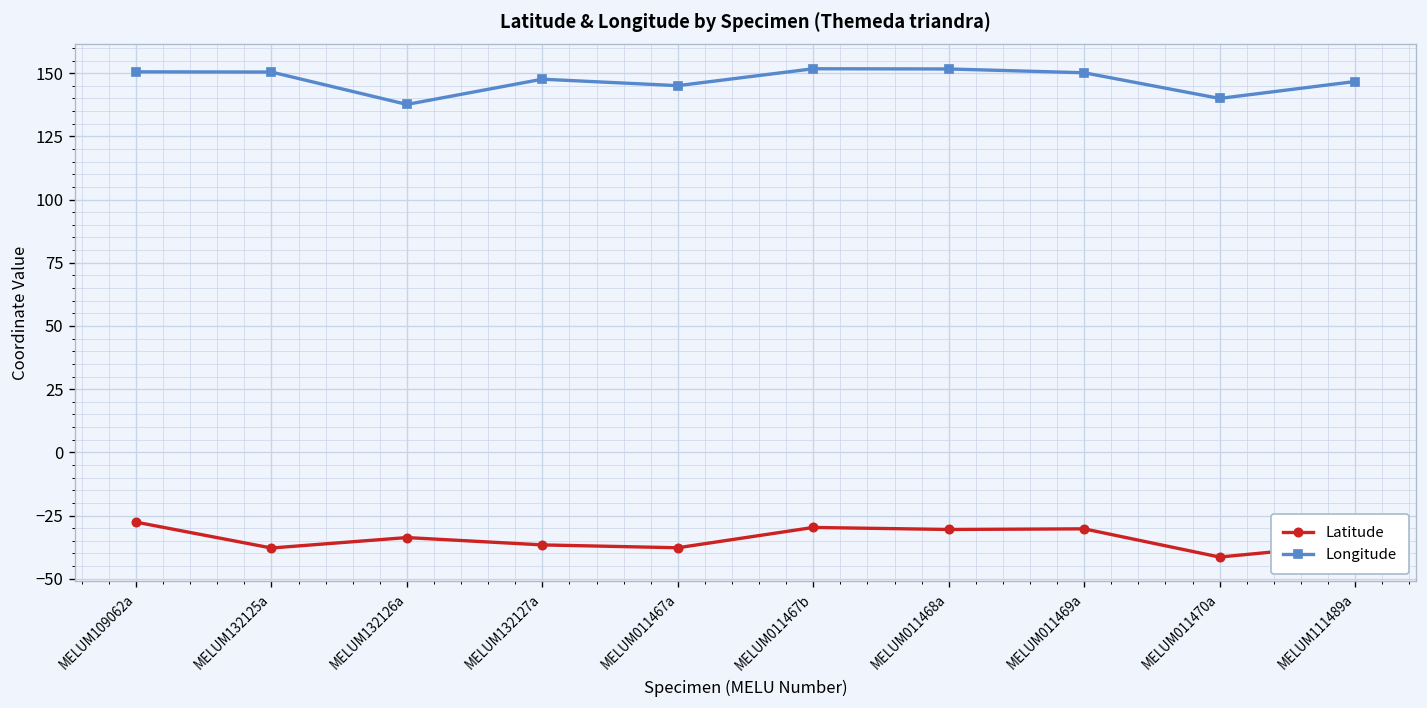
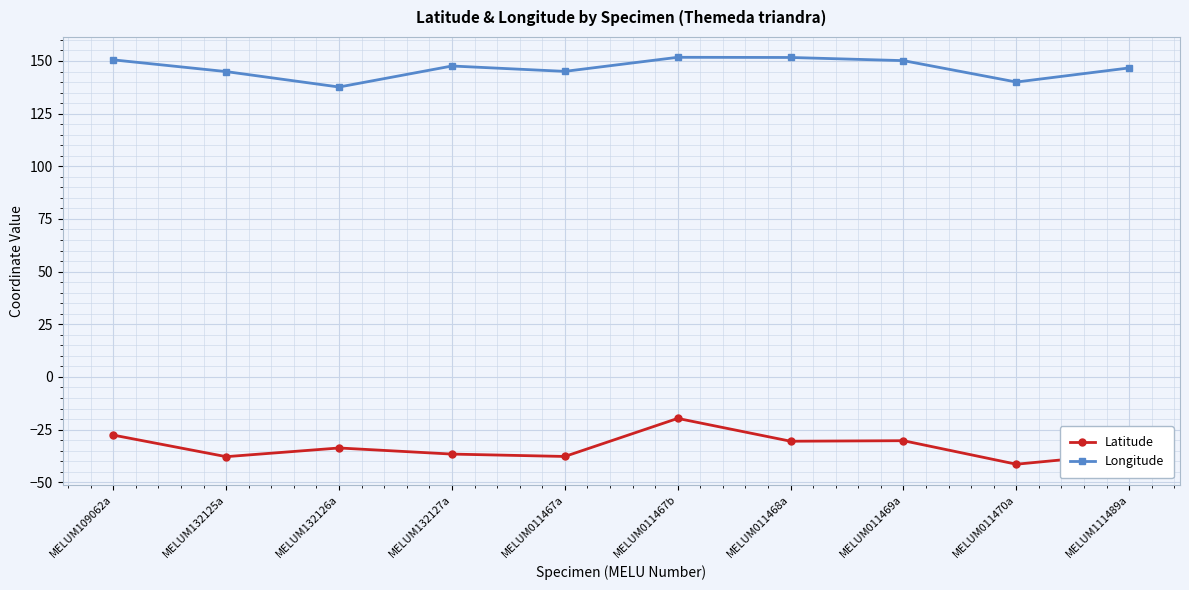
  {
    "Latitude": {
      "MELUM109062a": -28,
      "MELUM132125a": -38,
      "MELUM132126a": -34,
      "MELUM132127a": -37,
      "MELUM011467a": -38,
-     "MELUM011467b": -30,
+     "MELUM011467b": -20,
      "MELUM011468a": -31,
      "MELUM011469a": -30,
      "MELUM011470a": -41
    },
    "Longitude": {
      "MELUM109062a": 151,
-     "MELUM132125a": 150,
+     "MELUM132125a": 145,
      "MELUM132126a": 138,
      "MELUM132127a": 148,
      "MELUM011467a": 145,
      "MELUM011467b": 152,
      "MELUM011468a": 152,
      "MELUM011469a": 150,
      "MELUM011470a": 140,
      "MELUM111489a": 147
    }
  }
